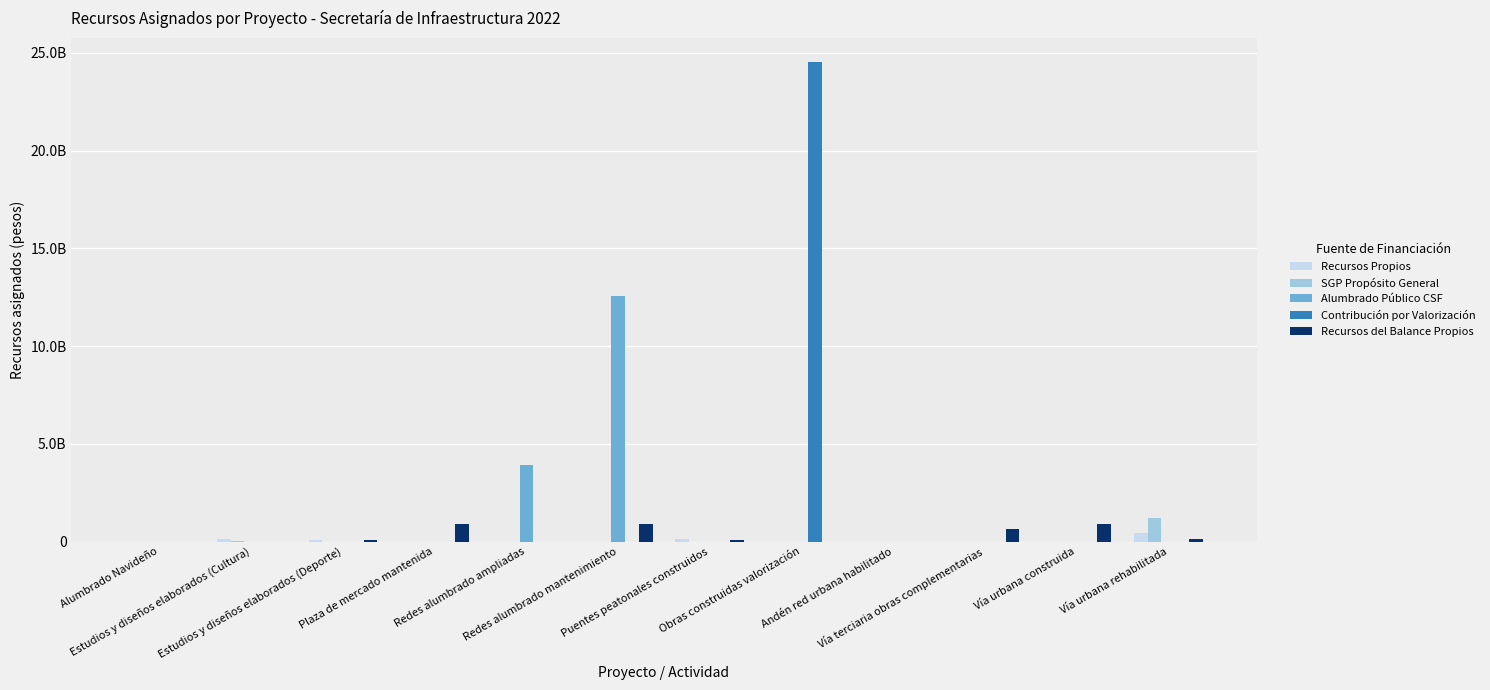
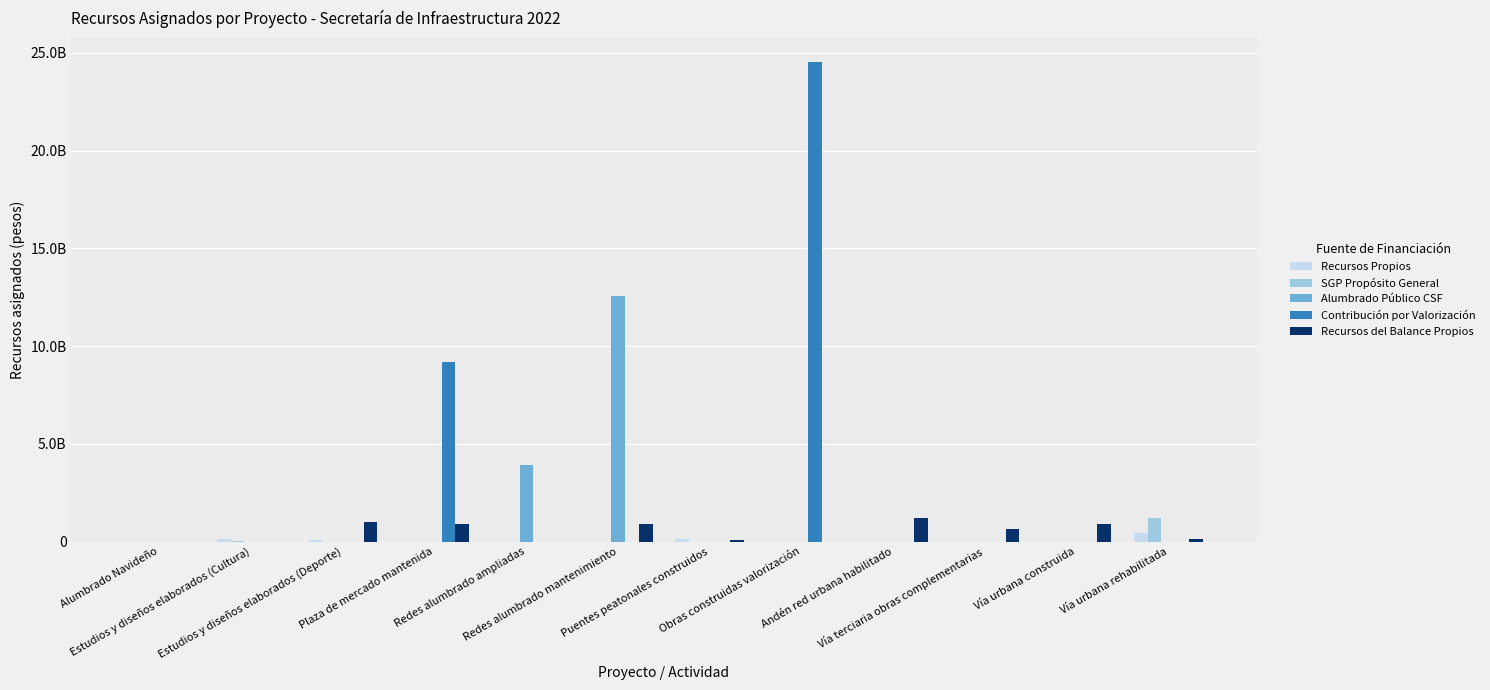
  {
    "Contribución por Valorización": {
      "Alumbrado Navideño": 0,
      "Estudios y diseños elaborados (Cultura)": 0,
      "Estudios y diseños elaborados (Deporte)": 0,
-     "Plaza de mercado mantenida": 0,
+     "Plaza de mercado mantenida": 9200000000,
      "Redes alumbrado ampliadas": 0,
      "Redes alumbrado mantenimiento": 0,
      "Puentes peatonales construidos": 0,
      "Obras construidas valorización": 24500000000,
      "Andén red urbana habilitado": 0,
      "Vía terciaria obras complementarias": 0,
      "Vía urbana construida": 0,
      "Vía urbana rehabilitada": 0
    },
    "Recursos del Balance Propios": {
      "Alumbrado Navideño": 0,
      "Estudios y diseños elaborados (Cultura)": 0,
-     "Estudios y diseños elaborados (Deporte)": 100000000,
+     "Estudios y diseños elaborados (Deporte)": 1000000000,
      "Plaza de mercado mantenida": 900000000,
      "Redes alumbrado ampliadas": 0,
      "Redes alumbrado mantenimiento": 900000000,
      "Obras construidas valorización": 0,
-     "Andén red urbana habilitado": 0,
+     "Andén red urbana habilitado": 1200000000,
      "Vía terciaria obras complementarias": 700000000,
      "Vía urbana construida": 900000000,
      "Vía urbana rehabilitada": 100000000
    }
  }
